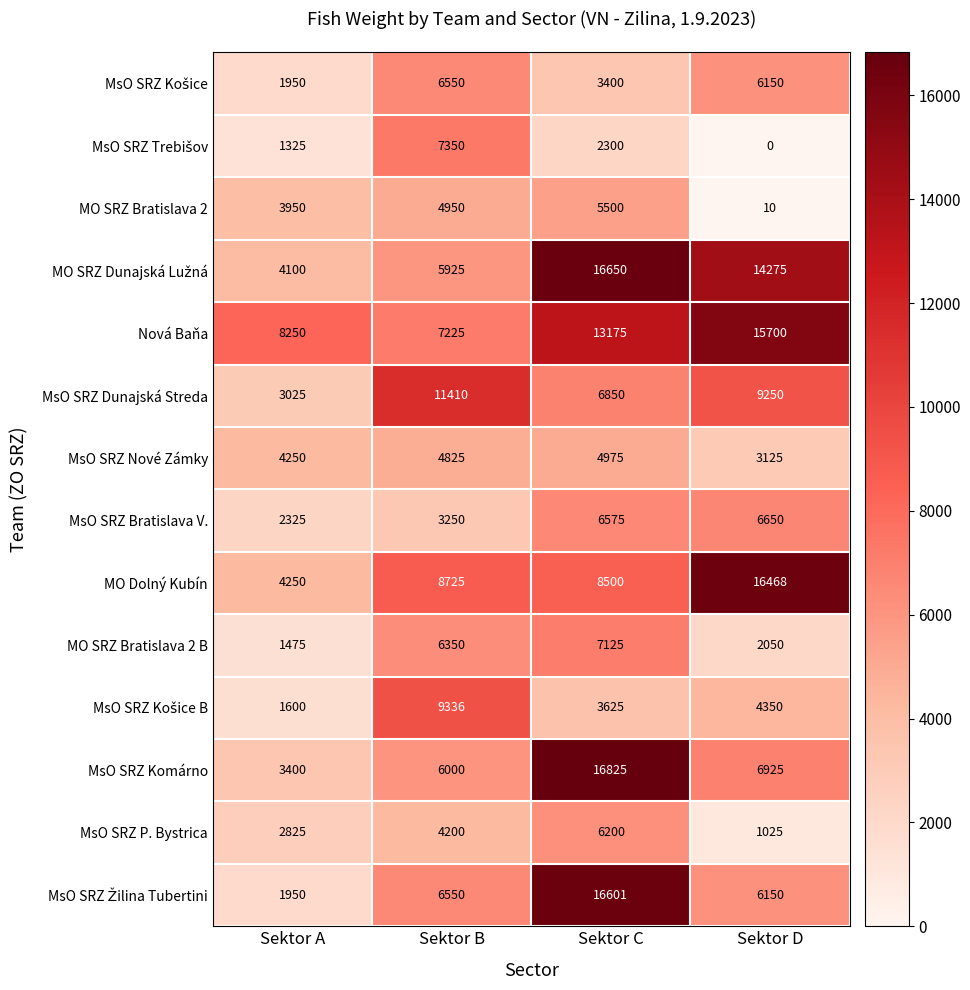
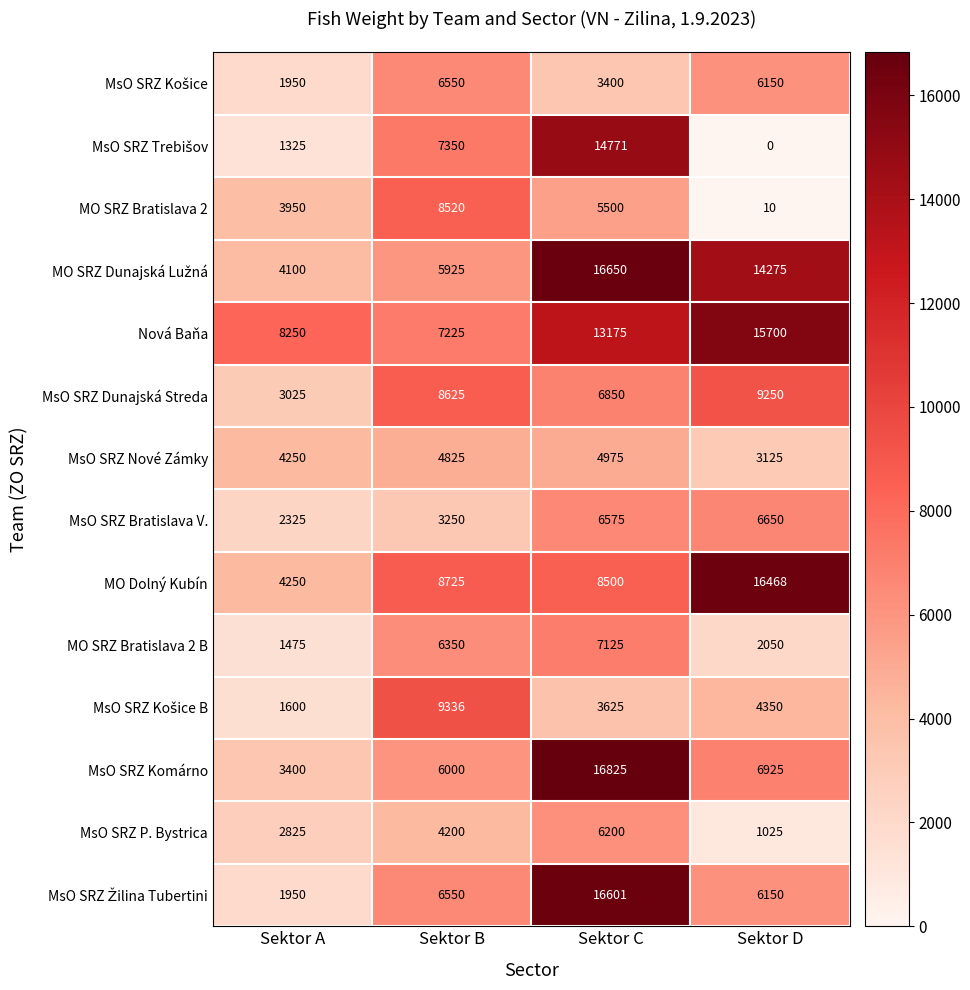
  {
    "MsO SRZ Košice": {
      "Sektor A": 1950,
      "Sektor B": 6550,
      "Sektor C": 3400,
      "Sektor D": 6150
    },
    "MsO SRZ Trebišov": {
      "Sektor A": 1325,
      "Sektor B": 7350,
-     "Sektor C": 2300,
+     "Sektor C": 14771,
      "Sektor D": 0
    },
    "MO SRZ Bratislava 2": {
      "Sektor A": 3950,
-     "Sektor B": 4950,
+     "Sektor B": 8520,
      "Sektor C": 5500,
      "Sektor D": 10
    },
    "MO SRZ Dunajská Lužná": {
      "Sektor A": 4100,
      "Sektor B": 5925,
      "Sektor C": 16650,
      "Sektor D": 14275
    },
    "Nová Baňa": {
      "Sektor A": 8250,
      "Sektor B": 7225,
      "Sektor C": 13175,
      "Sektor D": 15700
    },
    "MsO SRZ Dunajská Streda": {
      "Sektor A": 3025,
-     "Sektor B": 11410,
+     "Sektor B": 8625,
      "Sektor C": 6850,
      "Sektor D": 9250
    },
    "MsO SRZ Nové Zámky": {
      "Sektor A": 4250,
      "Sektor B": 4825,
      "Sektor C": 4975,
      "Sektor D": 3125
    },
    "MsO SRZ Bratislava V.": {
      "Sektor A": 2325,
      "Sektor B": 3250,
      "Sektor C": 6575,
      "Sektor D": 6650
    },
    "MO Dolný Kubín": {
      "Sektor A": 4250,
      "Sektor B": 8725,
      "Sektor C": 8500,
      "Sektor D": 16468
    },
    "MO SRZ Bratislava 2 B": {
      "Sektor A": 1475,
      "Sektor B": 6350,
      "Sektor C": 7125,
      "Sektor D": 2050
    },
    "MsO SRZ Košice B": {
      "Sektor A": 1600,
      "Sektor B": 9336,
      "Sektor C": 3625,
      "Sektor D": 4350
    },
    "MsO SRZ Komárno": {
      "Sektor A": 3400,
      "Sektor B": 6000,
      "Sektor C": 16825,
      "Sektor D": 6925
    },
    "MsO SRZ P. Bystrica": {
      "Sektor A": 2825,
      "Sektor B": 4200,
      "Sektor C": 6200,
      "Sektor D": 1025
    },
    "MsO SRZ Žilina Tubertini": {
      "Sektor A": 1950,
      "Sektor B": 6550,
      "Sektor C": 16601,
      "Sektor D": 6150
    }
  }
